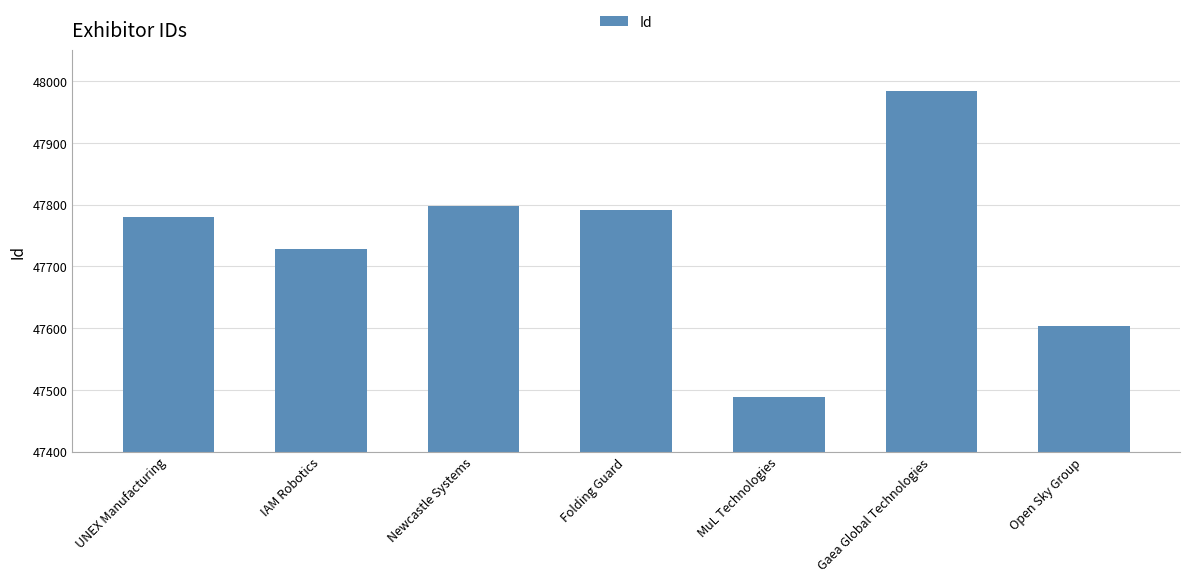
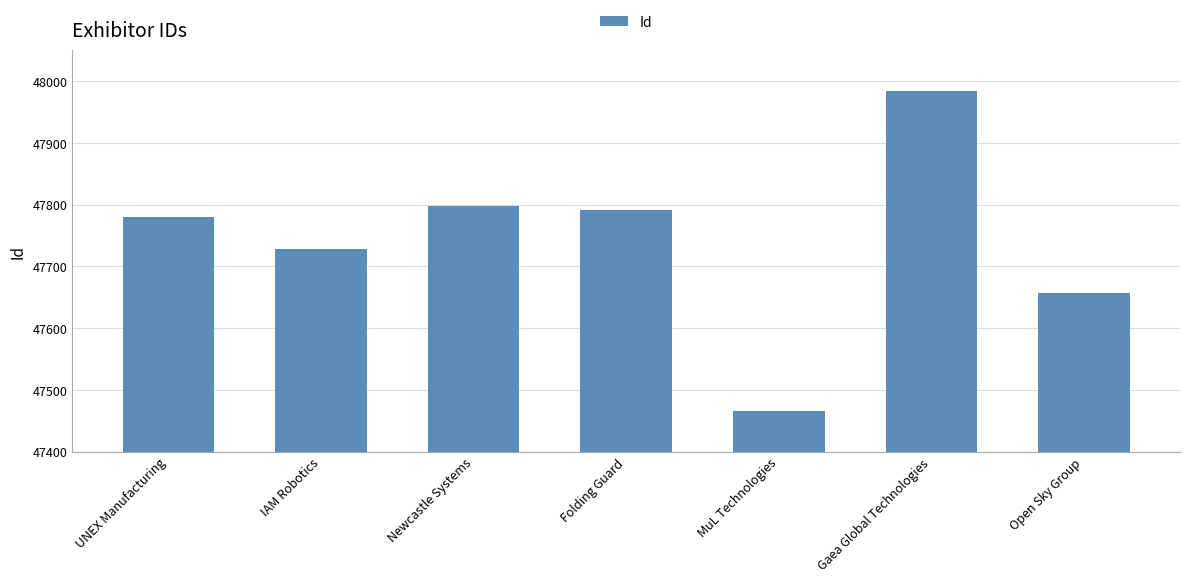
  {
    "UNEX Manufacturing": 47780,
    "IAM Robotics": 47730,
    "Newcastle Systems": 47800,
    "Folding Guard": 47790,
-   "MuL Technologies": 47490,
+   "MuL Technologies": 47470,
    "Gaea Global Technologies": 47980,
-   "Open Sky Group": 47600
+   "Open Sky Group": 47660
  }
